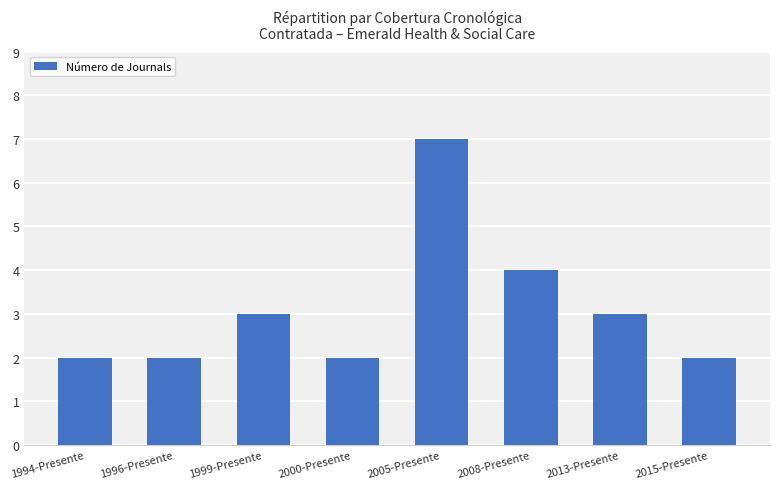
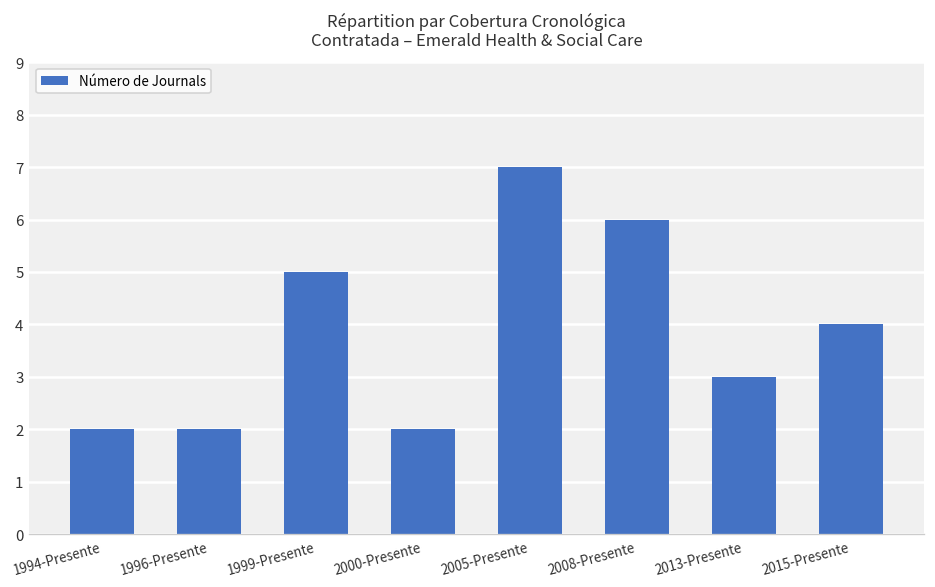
  {
    "1994-Presente": 2,
    "1996-Presente": 2,
-   "1999-Presente": 3,
+   "1999-Presente": 5,
    "2000-Presente": 2,
    "2005-Presente": 7,
-   "2008-Presente": 4,
+   "2008-Presente": 6,
    "2013-Presente": 3,
-   "2015-Presente": 2
+   "2015-Presente": 4
  }
